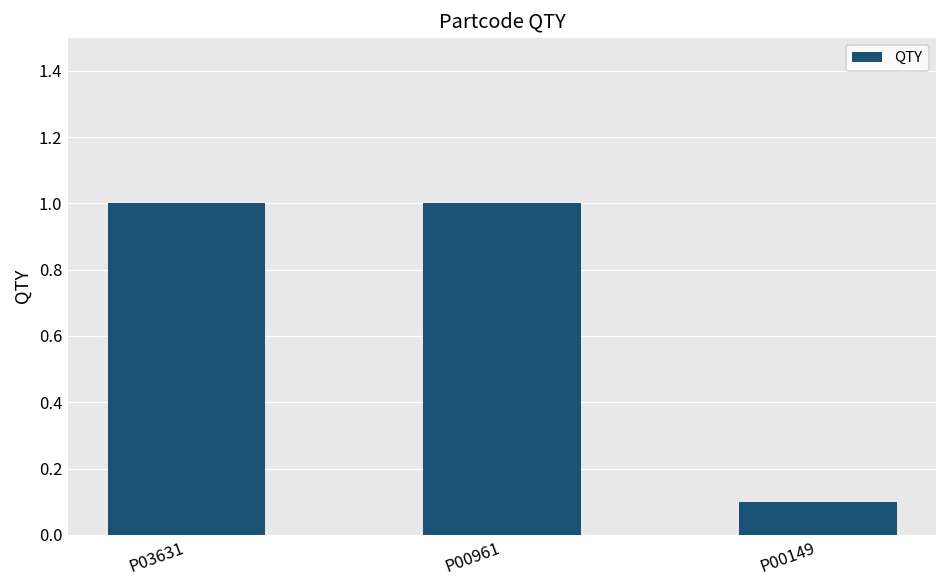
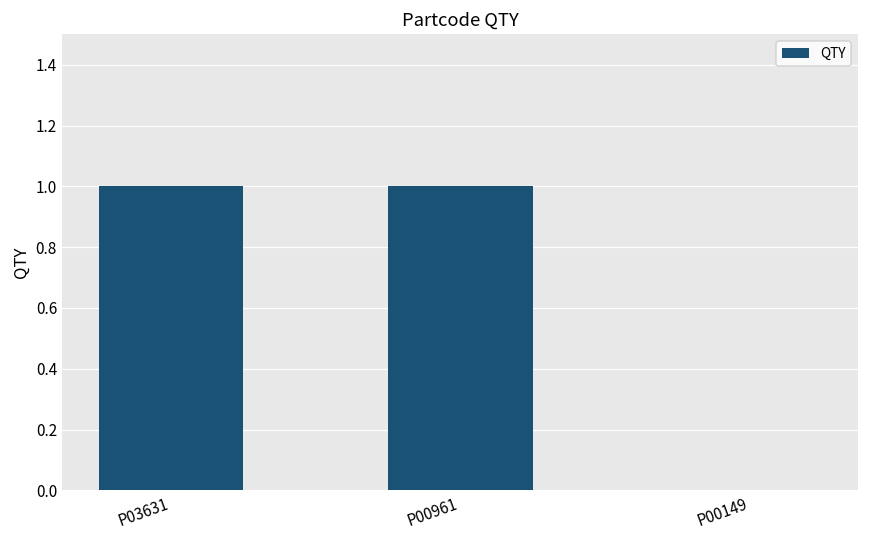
  {
    "P03631": 1.0,
    "P00961": 1.0,
-   "P00149": 0.1
+   "P00149": 0.0
  }
